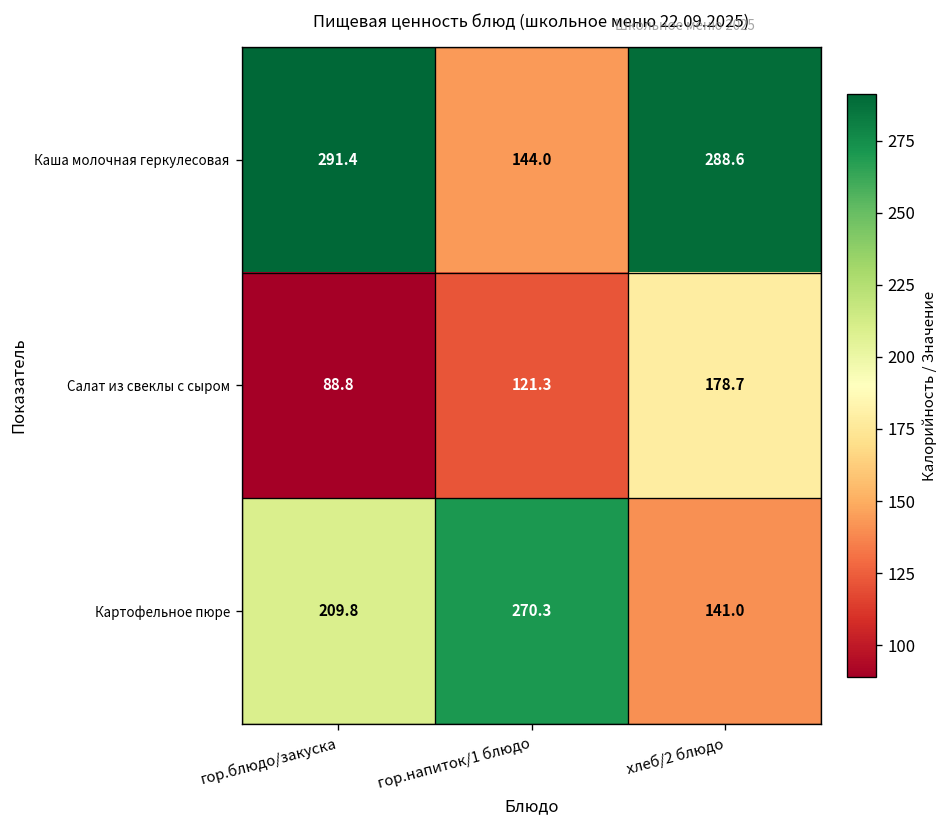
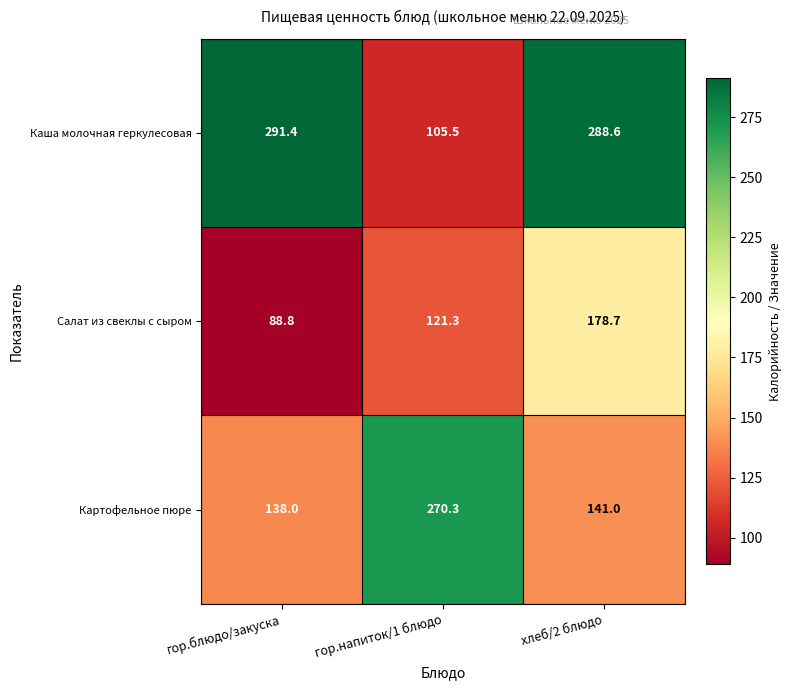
  {
    "Каша молочная геркулесовая": {
      "гор.блюдо/закуска": 291.4,
-     "гор.напиток/1 блюдо": 144.0,
+     "гор.напиток/1 блюдо": 105.5,
      "хлеб/2 блюдо": 288.6
    },
    "Салат из свеклы с сыром": {
      "гор.блюдо/закуска": 88.8,
      "гор.напиток/1 блюдо": 121.3,
      "хлеб/2 блюдо": 178.7
    },
    "Картофельное пюре": {
-     "гор.блюдо/закуска": 209.8,
+     "гор.блюдо/закуска": 138.0,
      "гор.напиток/1 блюдо": 270.3,
      "хлеб/2 блюдо": 141.0
    }
  }
